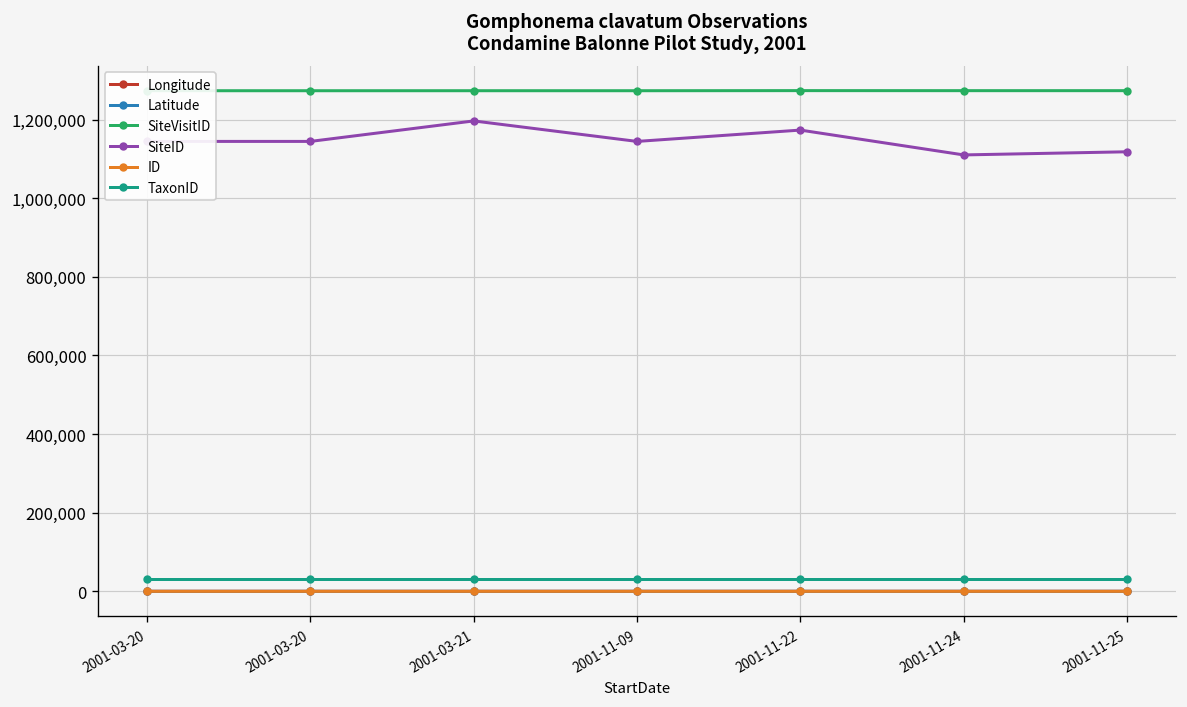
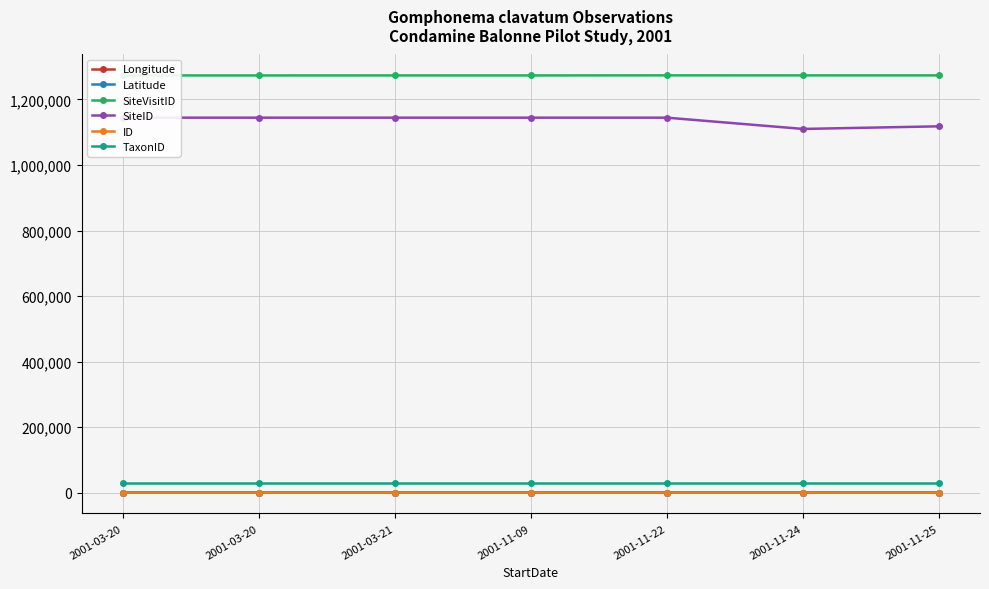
  {
    "ID": {
      "2001-03-21": "0",
      "2001-11-09": "0",
      "2001-11-22": "0",
      "2001-11-24": "0",
      "2001-11-25": "0"
    },
    "SiteID": {
-     "2001-03-21": "1,200,000",
+     "2001-03-21": "1,140,000",
      "2001-11-09": "1,140,000",
-     "2001-11-22": "1,170,000",
+     "2001-11-22": "1,140,000",
      "2001-11-24": "1,110,000",
      "2001-11-25": "1,120,000"
    }
  }
